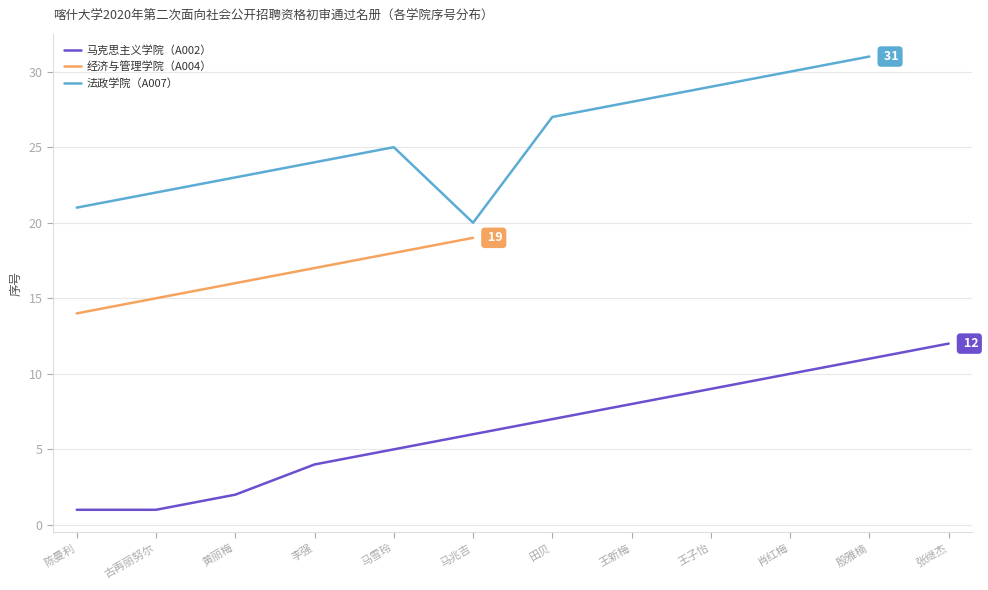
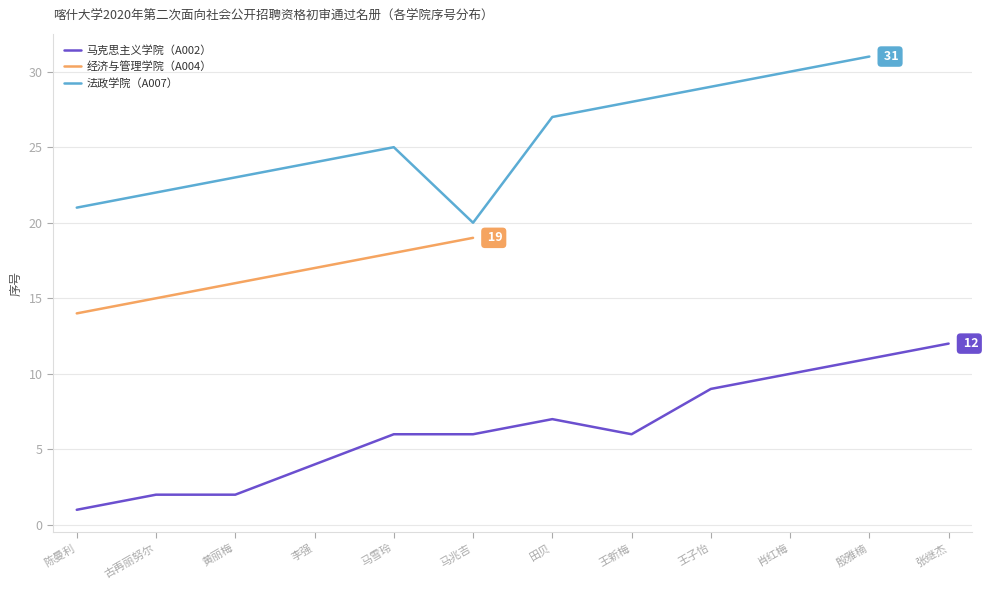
  {
    "马克思主义学院（A002）": {
      "陈曼利": 1,
-     "古再丽努尔": 1,
+     "古再丽努尔": 2,
      "黄丽梅": 2,
      "李强": 4,
-     "马雪玲": 5,
+     "马雪玲": 6,
      "马兆吉": 6,
      "田贝": 7,
-     "王新梅": 8,
+     "王新梅": 6,
      "王子怡": 9,
      "肖红梅": 10,
      "殷雅楠": 11
    },
    "经济与管理学院（A004）": {
      "陈曼利": 14,
      "古再丽努尔": 15,
      "黄丽梅": 16,
      "李强": 17,
      "马雪玲": 18
    },
    "法政学院（A007）": {
      "陈曼利": 21,
      "古再丽努尔": 22,
      "黄丽梅": 23,
      "李强": 24,
      "马雪玲": 25,
      "马兆吉": 20,
      "田贝": 27,
      "王新梅": 28,
      "王子怡": 29,
      "肖红梅": 30
    }
  }
